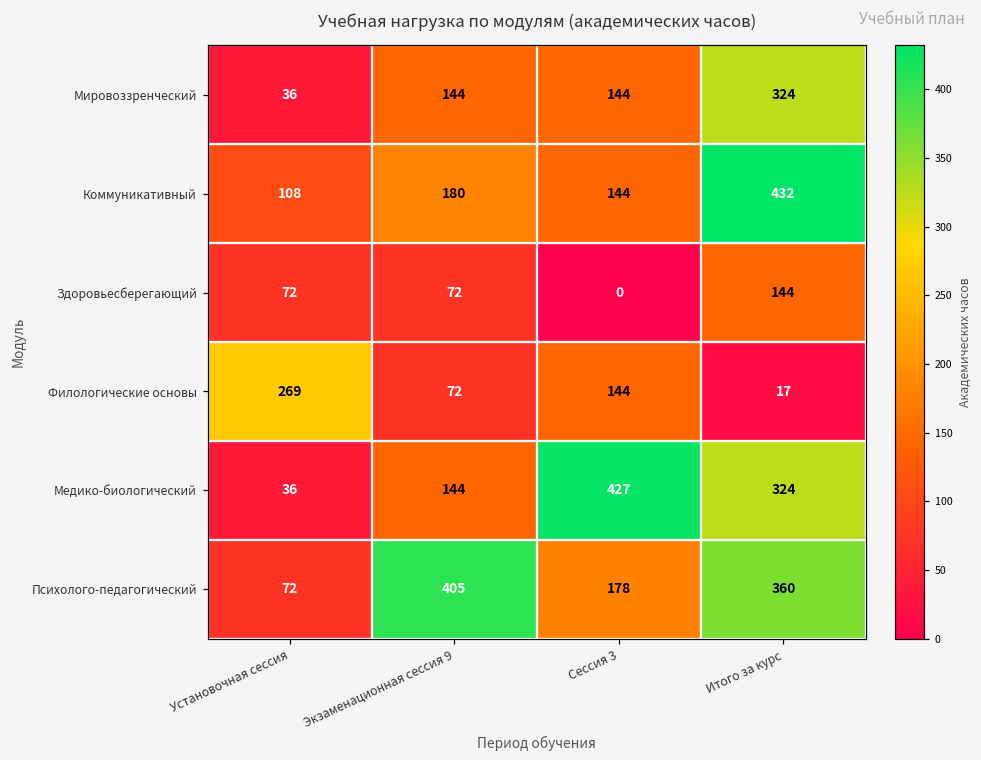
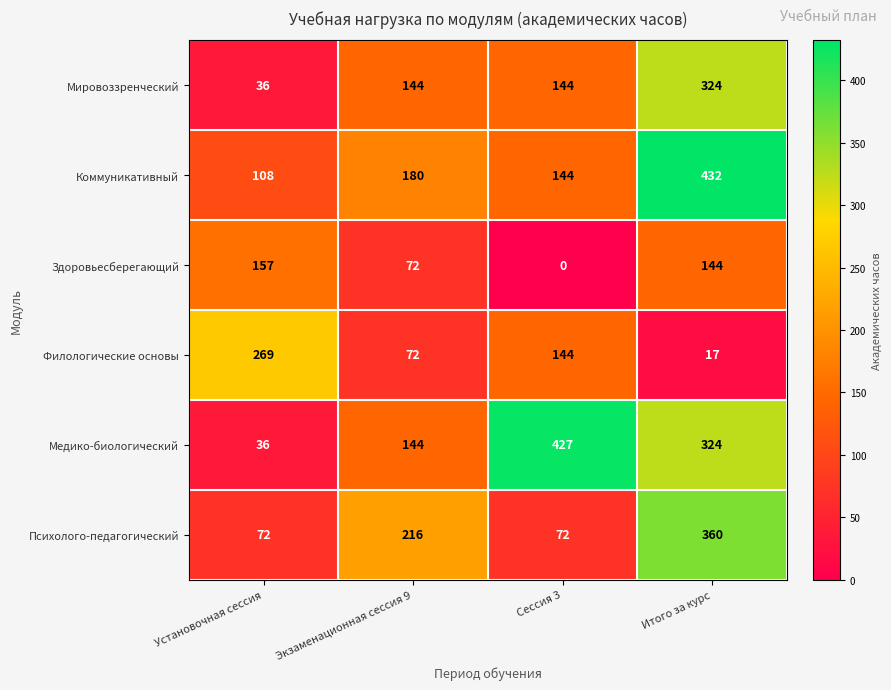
  {
    "Мировоззренческий": {
      "Установочная сессия": 36,
      "Экзаменационная сессия 9": 144,
      "Сессия 3": 144,
      "Итого за курс": 324
    },
    "Коммуникативный": {
      "Установочная сессия": 108,
      "Экзаменационная сессия 9": 180,
      "Сессия 3": 144,
      "Итого за курс": 432
    },
    "Здоровьесберегающий": {
-     "Установочная сессия": 72,
+     "Установочная сессия": 157,
      "Экзаменационная сессия 9": 72,
      "Сессия 3": 0,
      "Итого за курс": 144
    },
    "Филологические основы": {
      "Установочная сессия": 269,
      "Экзаменационная сессия 9": 72,
      "Сессия 3": 144,
      "Итого за курс": 17
    },
    "Медико-биологический": {
      "Установочная сессия": 36,
      "Экзаменационная сессия 9": 144,
      "Сессия 3": 427,
      "Итого за курс": 324
    },
    "Психолого-педагогический": {
      "Установочная сессия": 72,
-     "Экзаменационная сессия 9": 405,
-     "Сессия 3": 178,
+     "Экзаменационная сессия 9": 216,
+     "Сессия 3": 72,
      "Итого за курс": 360
    }
  }
